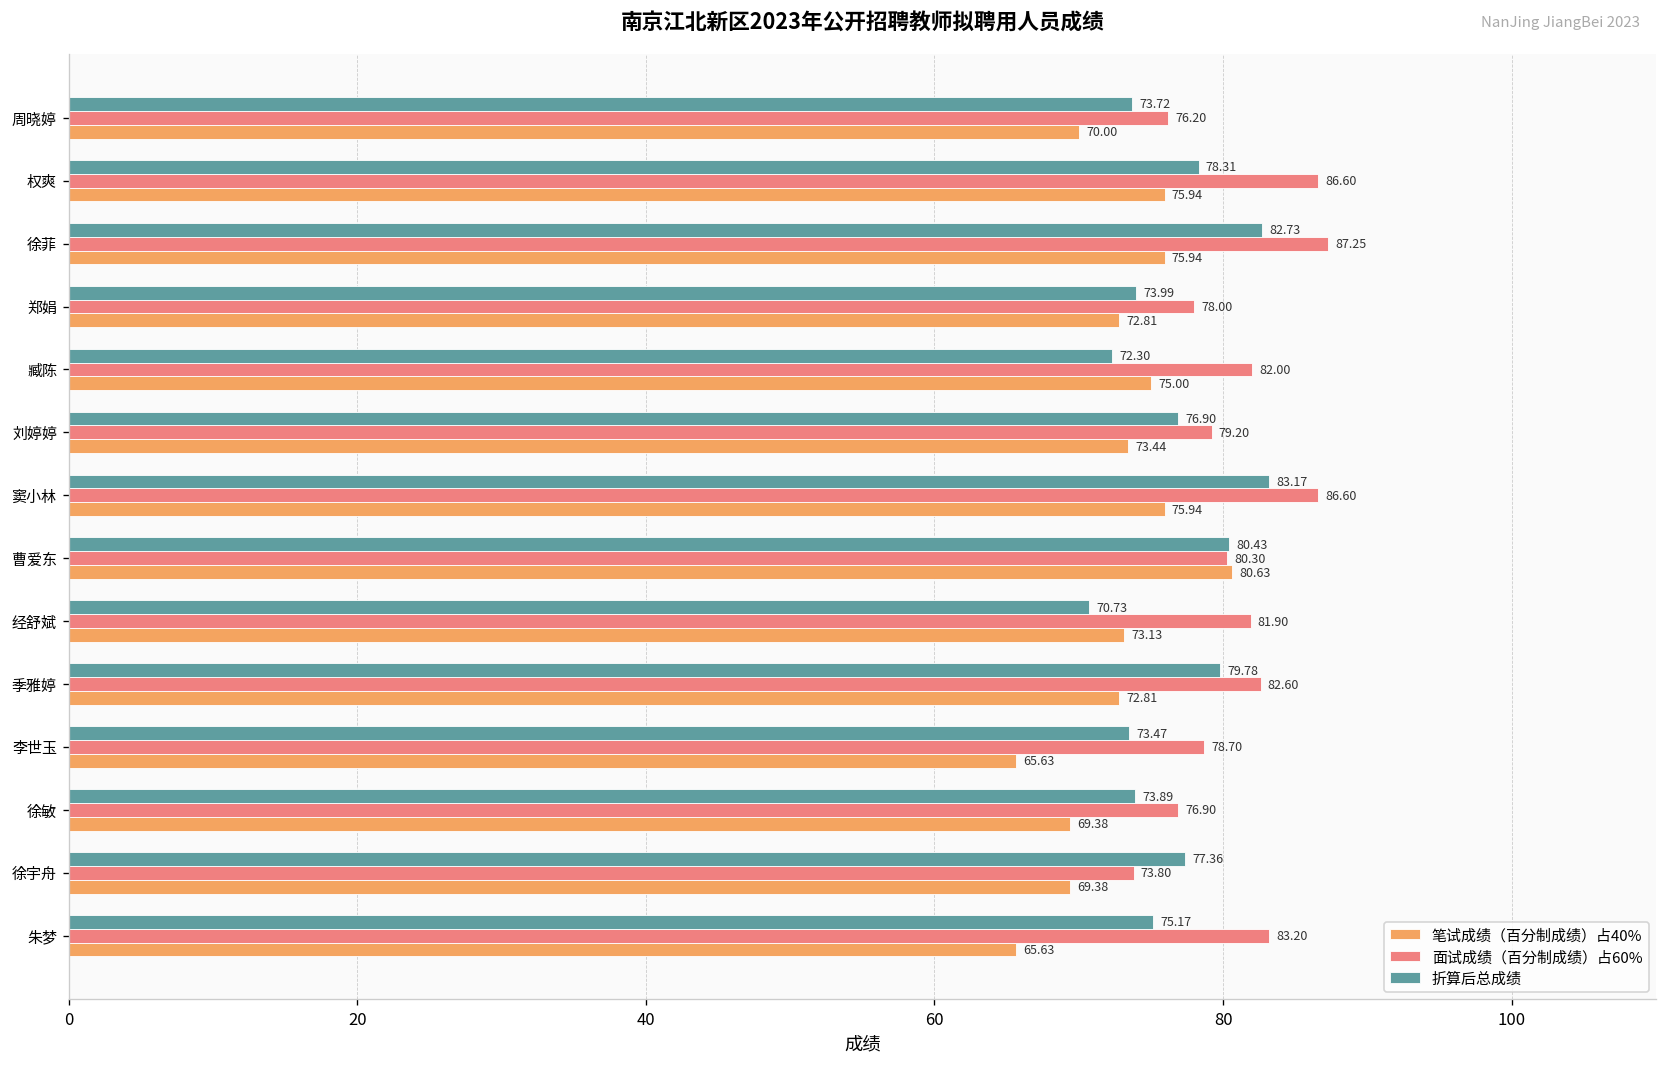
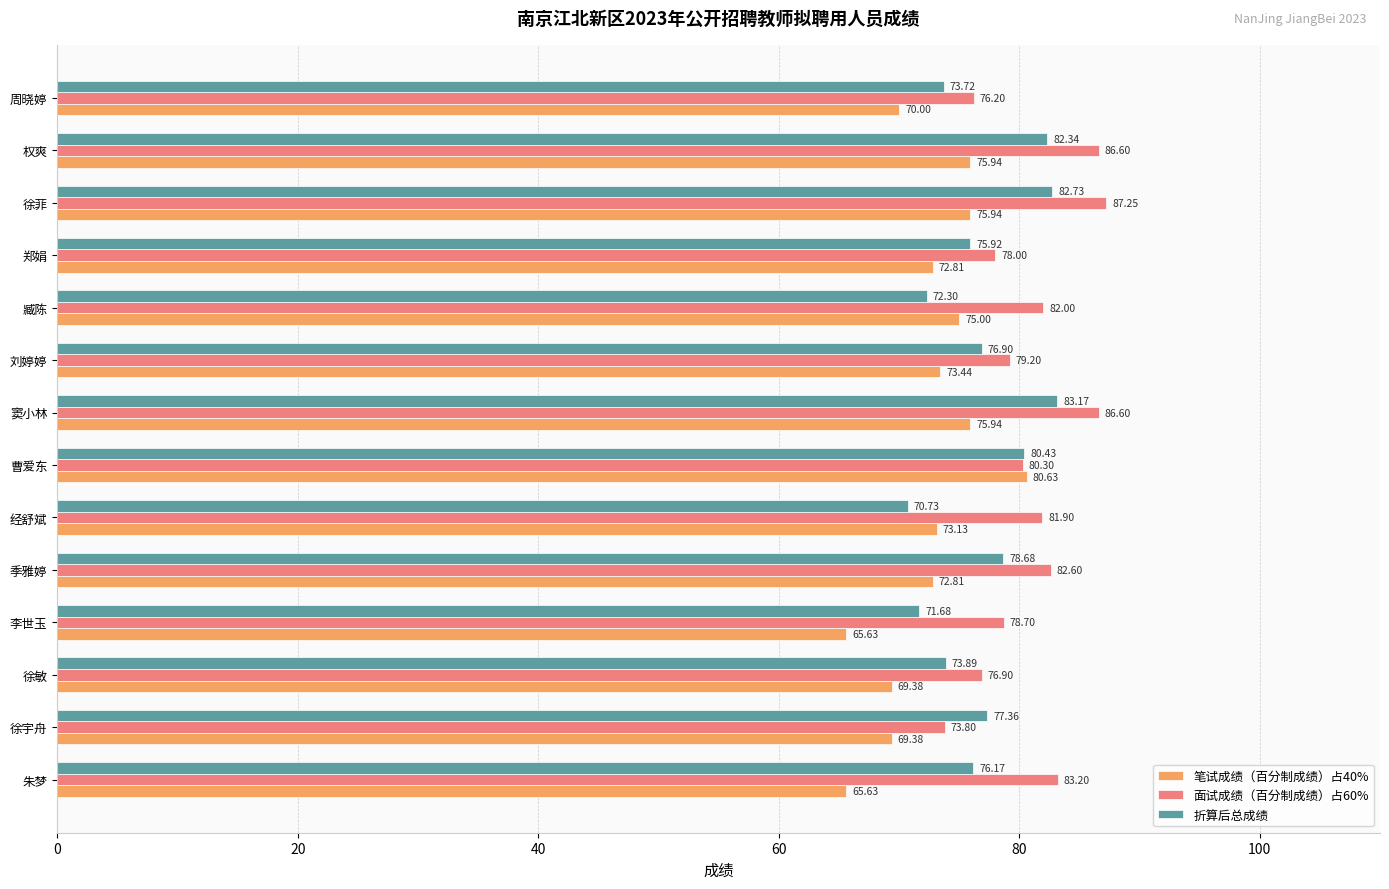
  {
    "折算后总成绩": {
      "周晓婷": 73.72,
-     "权爽": 78.31,
+     "权爽": 82.34,
      "徐菲": 82.73,
-     "郑娟": 73.99,
+     "郑娟": 75.92,
      "臧陈": 72.30,
      "刘婷婷": 76.90,
      "窦小林": 83.17,
      "曹爱东": 80.43,
      "经舒斌": 70.73,
-     "季雅婷": 79.78,
-     "李世玉": 73.47,
+     "季雅婷": 78.68,
+     "李世玉": 71.68,
      "徐敏": 73.89,
      "徐宇舟": 77.36,
-     "朱梦": 75.17
+     "朱梦": 76.17
    }
  }
